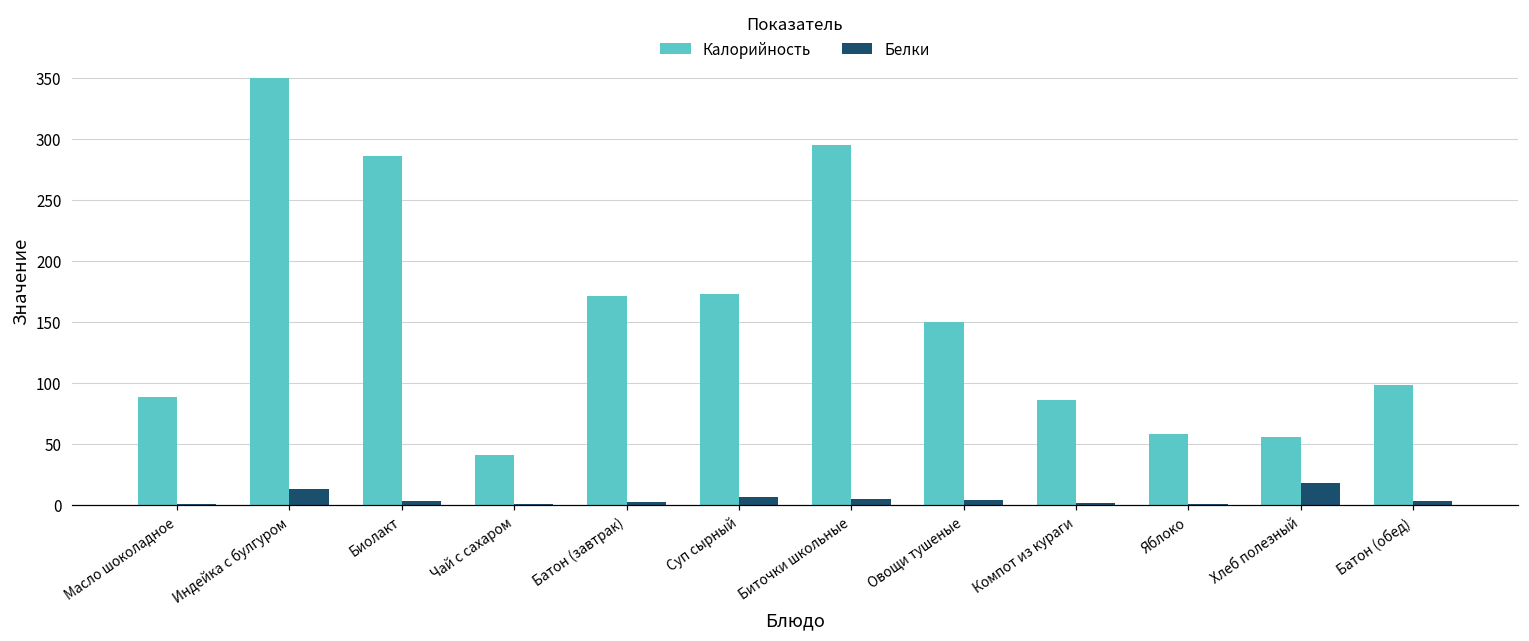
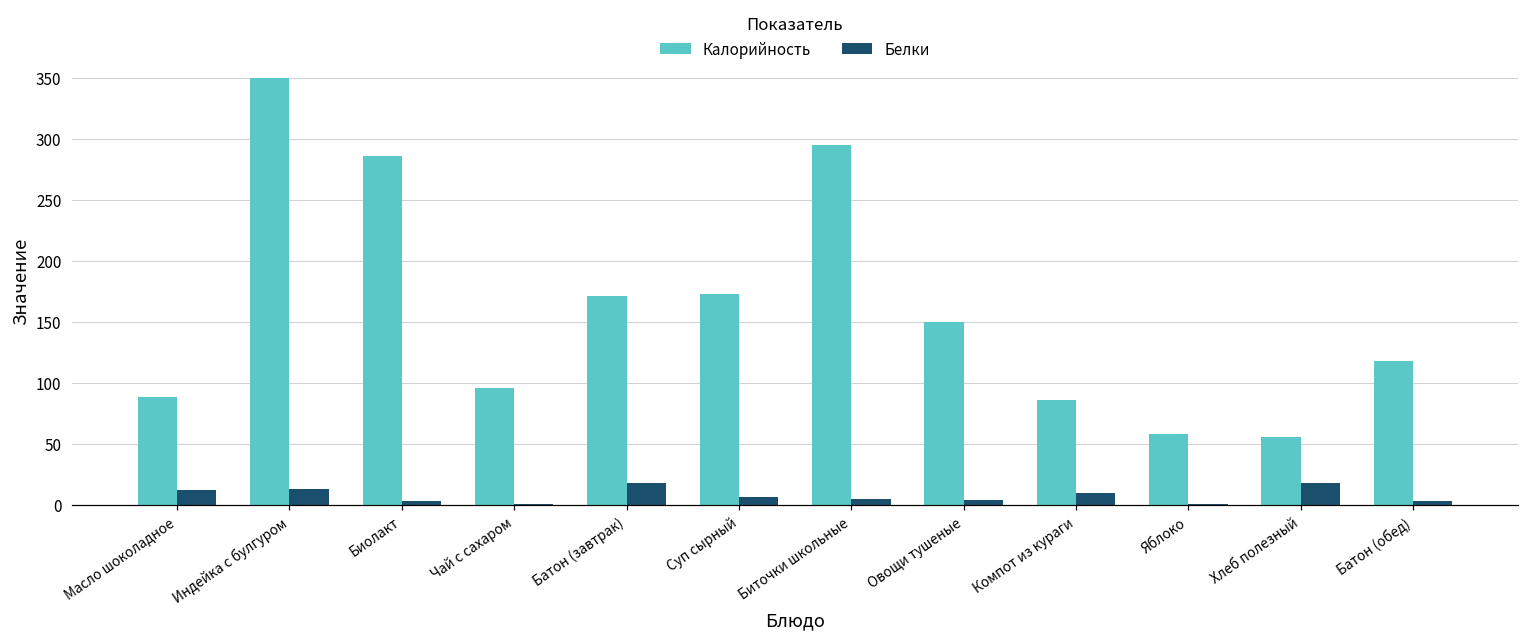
  {
    "Калорийность": {
      "Масло шоколадное": 88,
      "Индейка с булгуром": 350,
      "Биолакт": 286,
-     "Чай с сахаром": 41,
+     "Чай с сахаром": 96,
      "Батон (завтрак)": 171,
      "Суп сырный": 173,
      "Биточки школьные": 295,
      "Овощи тушеные": 150,
      "Компот из кураги": 86,
      "Яблоко": 58,
      "Хлеб полезный": 55,
-     "Батон (обед)": 98
+     "Батон (обед)": 118
    },
    "Белки": {
-     "Масло шоколадное": 0,
+     "Масло шоколадное": 12,
      "Индейка с булгуром": 13,
      "Биолакт": 3,
-     "Батон (завтрак)": 3,
+     "Батон (завтрак)": 18,
      "Суп сырный": 6,
      "Биточки школьные": 5,
      "Овощи тушеные": 4,
-     "Компот из кураги": 1,
+     "Компот из кураги": 10,
      "Хлеб полезный": 18,
      "Батон (обед)": 3
    }
  }
